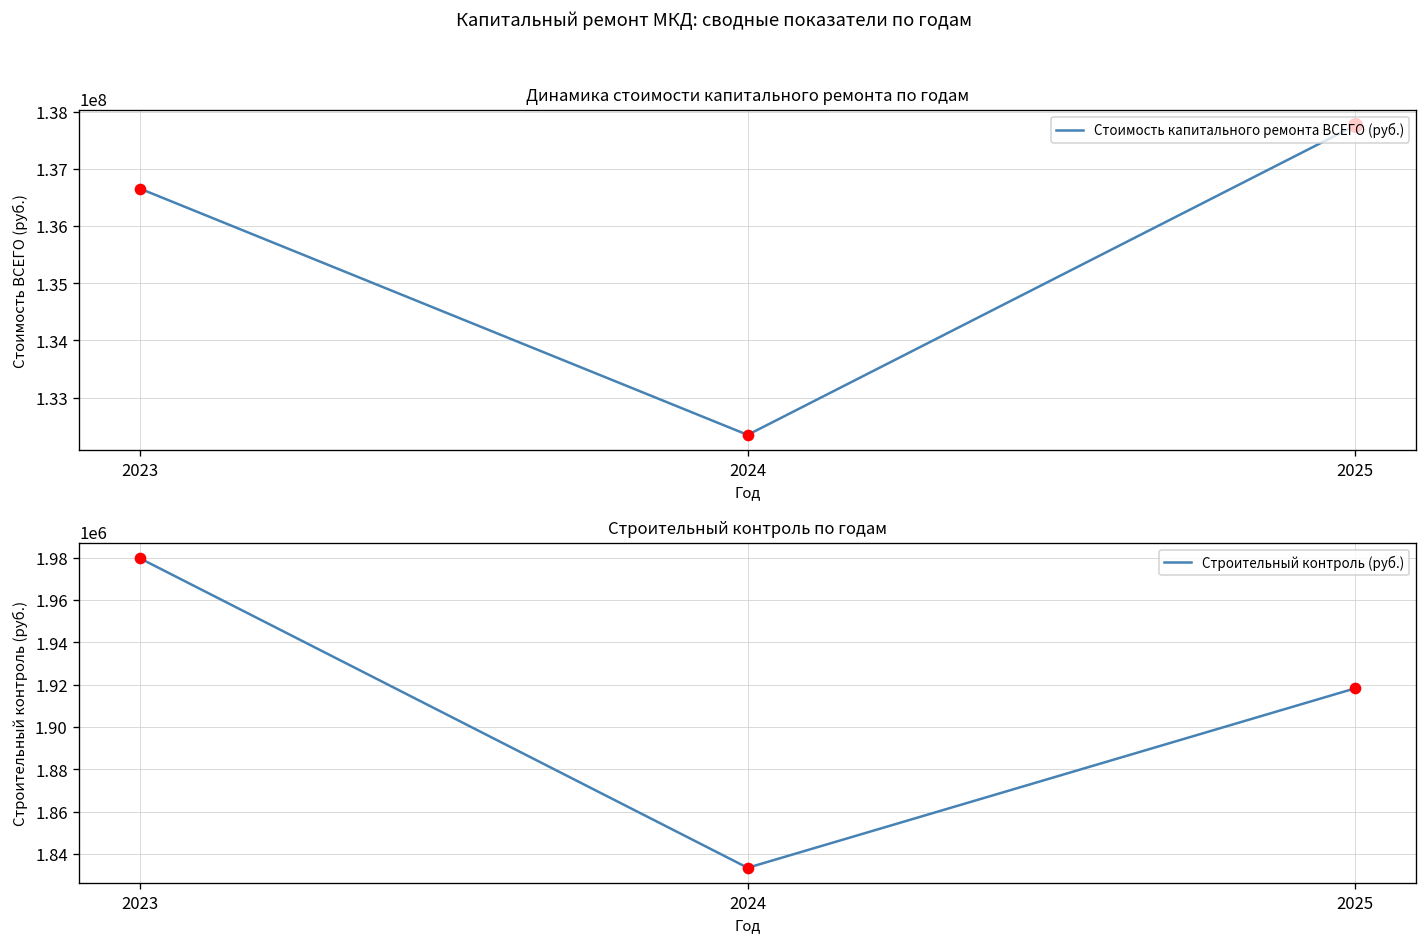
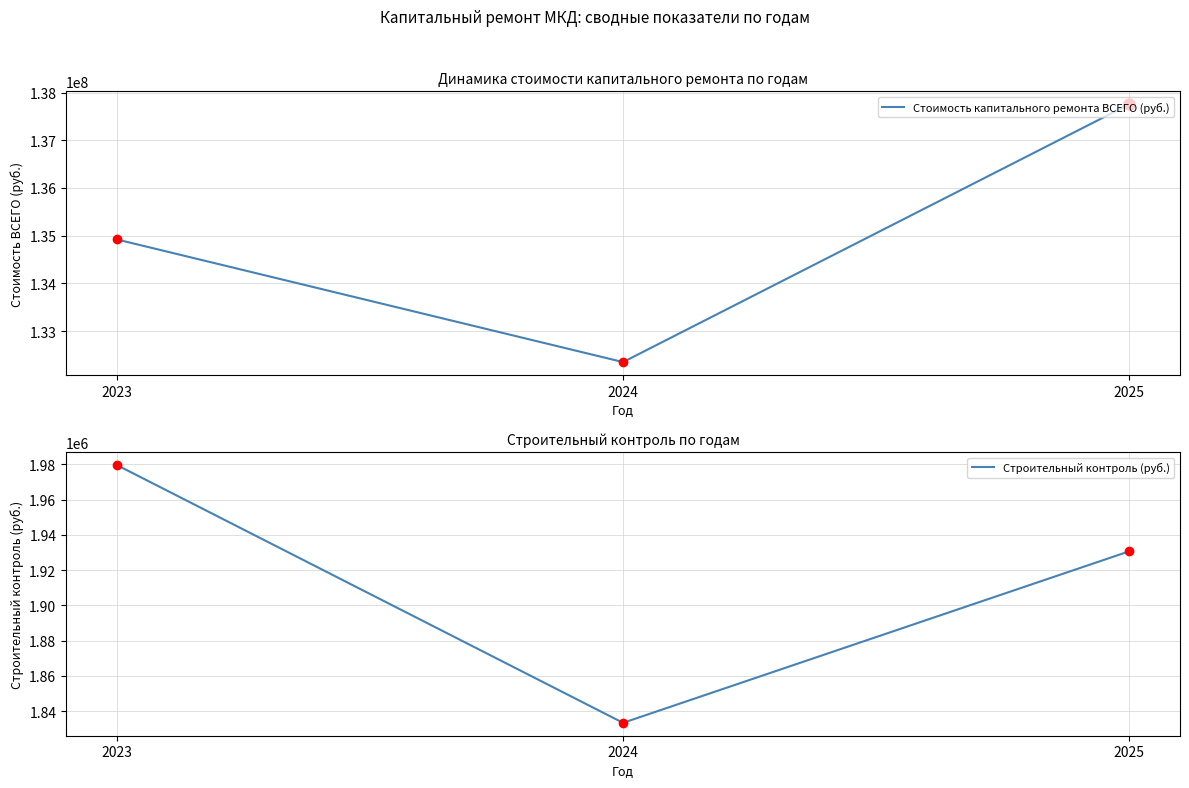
  {
    "Динамика стоимости капитального ремонта по годам": {
      "Стоимость капитального ремонта ВСЕГО (руб.)": {
-       "2023": 136700000
+       "2023": 134900000
      }
    },
    "Строительный контроль по годам": {
      "Строительный контроль (руб.)": {
-       "2025": 1918000
+       "2025": 1931000
      }
    }
  }
